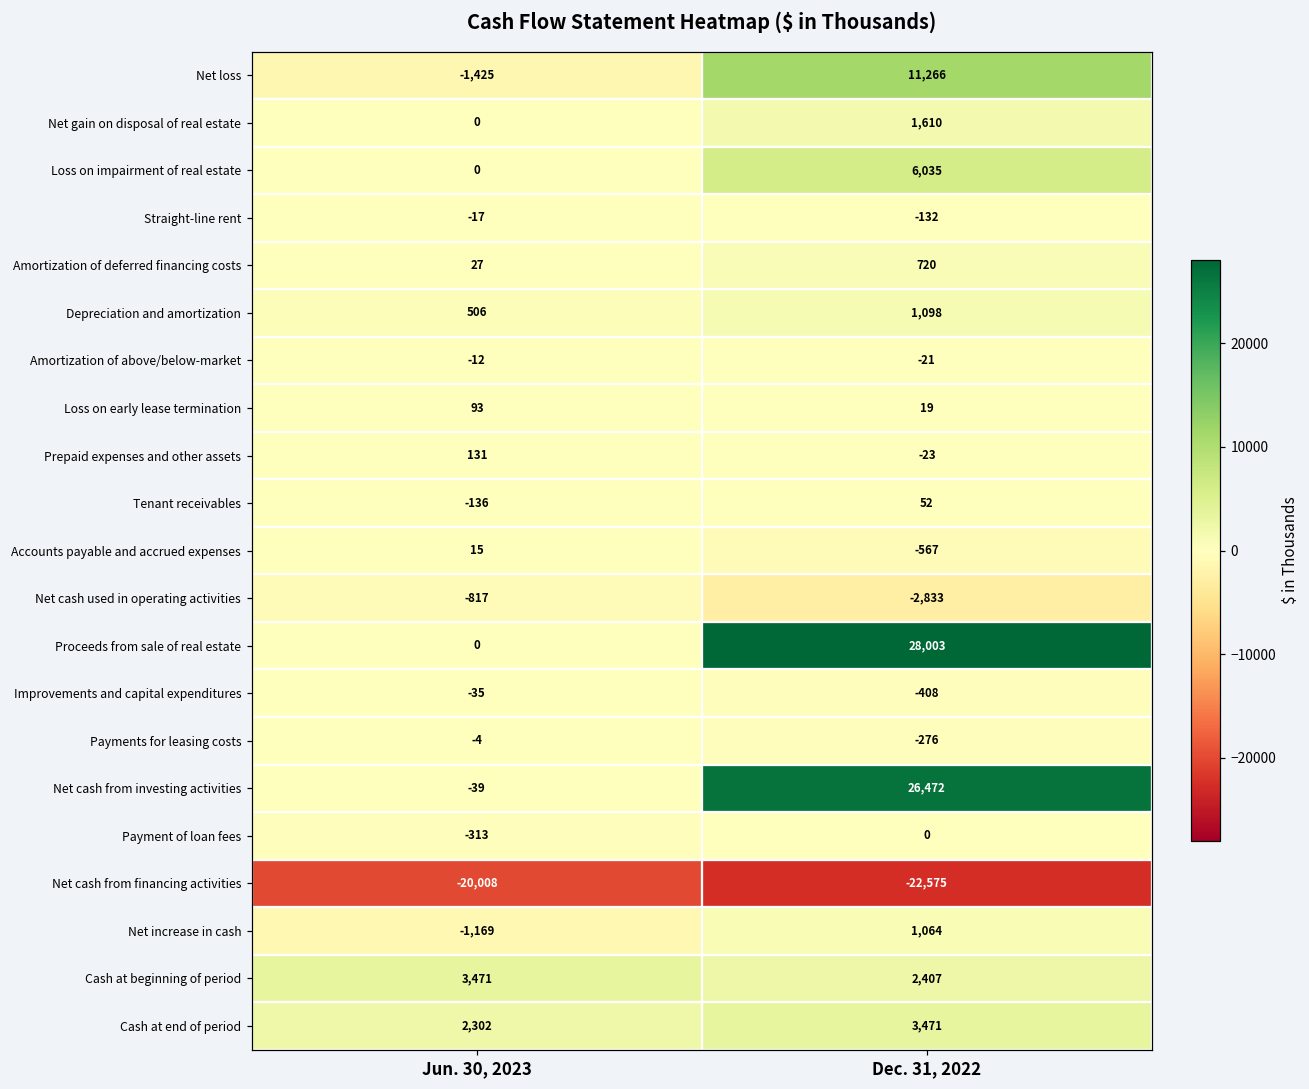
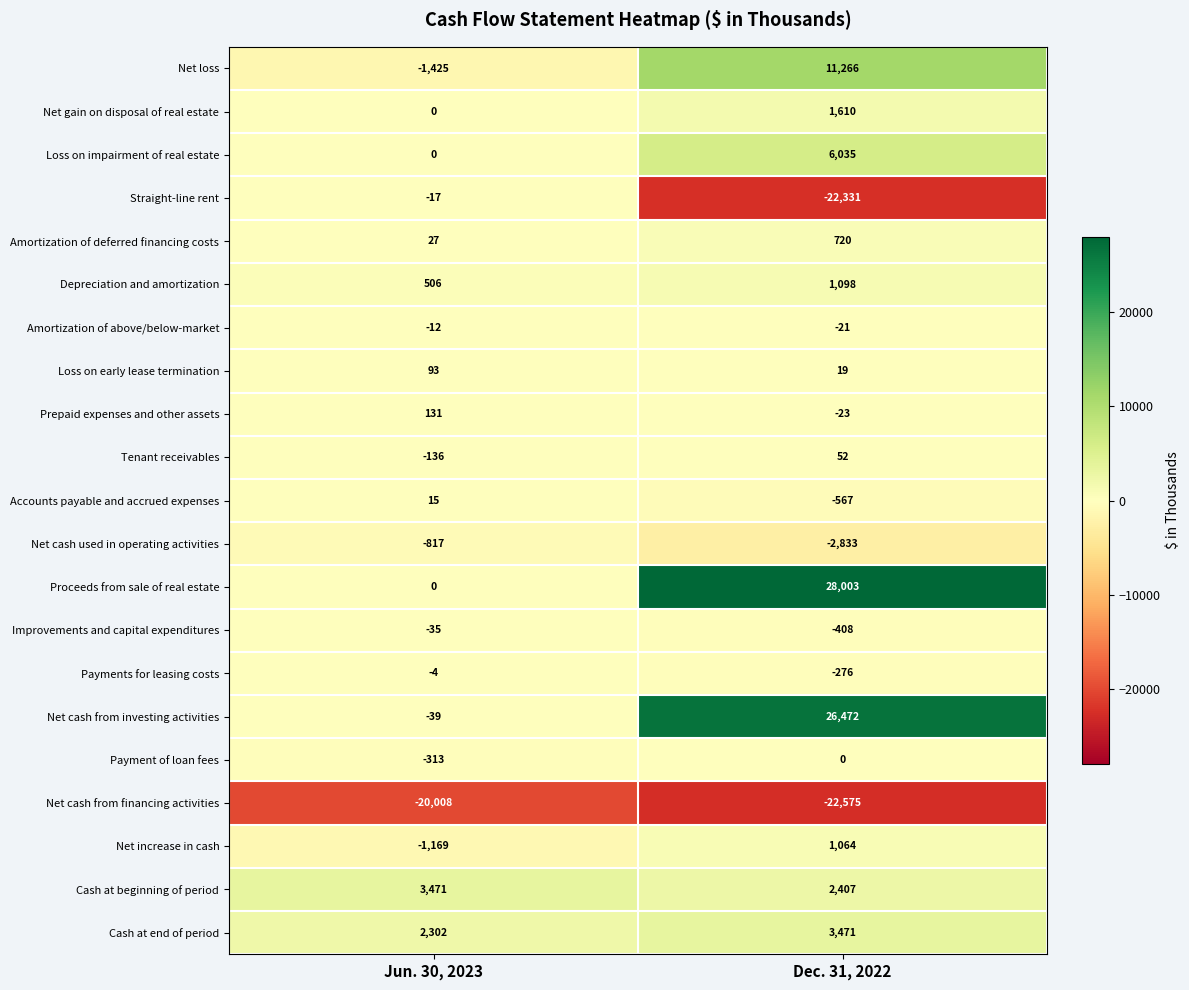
  {
    "Net loss": {
      "Jun. 30, 2023": "-1,425",
      "Dec. 31, 2022": "11,266"
    },
    "Net gain on disposal of real estate": {
      "Jun. 30, 2023": "0",
      "Dec. 31, 2022": "1,610"
    },
    "Loss on impairment of real estate": {
      "Jun. 30, 2023": "0",
      "Dec. 31, 2022": "6,035"
    },
    "Straight-line rent": {
      "Jun. 30, 2023": "-17",
-     "Dec. 31, 2022": "-132"
+     "Dec. 31, 2022": "-22,331"
    },
    "Amortization of deferred financing costs": {
      "Jun. 30, 2023": "27",
      "Dec. 31, 2022": "720"
    },
    "Depreciation and amortization": {
      "Jun. 30, 2023": "506",
      "Dec. 31, 2022": "1,098"
    },
    "Amortization of above/below-market": {
      "Jun. 30, 2023": "-12",
      "Dec. 31, 2022": "-21"
    },
    "Loss on early lease termination": {
      "Jun. 30, 2023": "93",
      "Dec. 31, 2022": "19"
    },
    "Prepaid expenses and other assets": {
      "Jun. 30, 2023": "131",
      "Dec. 31, 2022": "-23"
    },
    "Tenant receivables": {
      "Jun. 30, 2023": "-136",
      "Dec. 31, 2022": "52"
    },
    "Accounts payable and accrued expenses": {
      "Jun. 30, 2023": "15",
      "Dec. 31, 2022": "-567"
    },
    "Net cash used in operating activities": {
      "Jun. 30, 2023": "-817",
      "Dec. 31, 2022": "-2,833"
    },
    "Proceeds from sale of real estate": {
      "Jun. 30, 2023": "0",
      "Dec. 31, 2022": "28,003"
    },
    "Improvements and capital expenditures": {
      "Jun. 30, 2023": "-35",
      "Dec. 31, 2022": "-408"
    },
    "Payments for leasing costs": {
      "Jun. 30, 2023": "-4",
      "Dec. 31, 2022": "-276"
    },
    "Net cash from investing activities": {
      "Jun. 30, 2023": "-39",
      "Dec. 31, 2022": "26,472"
    },
    "Payment of loan fees": {
      "Jun. 30, 2023": "-313",
      "Dec. 31, 2022": "0"
    },
    "Net cash from financing activities": {
      "Jun. 30, 2023": "-20,008",
      "Dec. 31, 2022": "-22,575"
    },
    "Net increase in cash": {
      "Jun. 30, 2023": "-1,169",
      "Dec. 31, 2022": "1,064"
    },
    "Cash at beginning of period": {
      "Jun. 30, 2023": "3,471",
      "Dec. 31, 2022": "2,407"
    },
    "Cash at end of period": {
      "Jun. 30, 2023": "2,302",
      "Dec. 31, 2022": "3,471"
    }
  }
